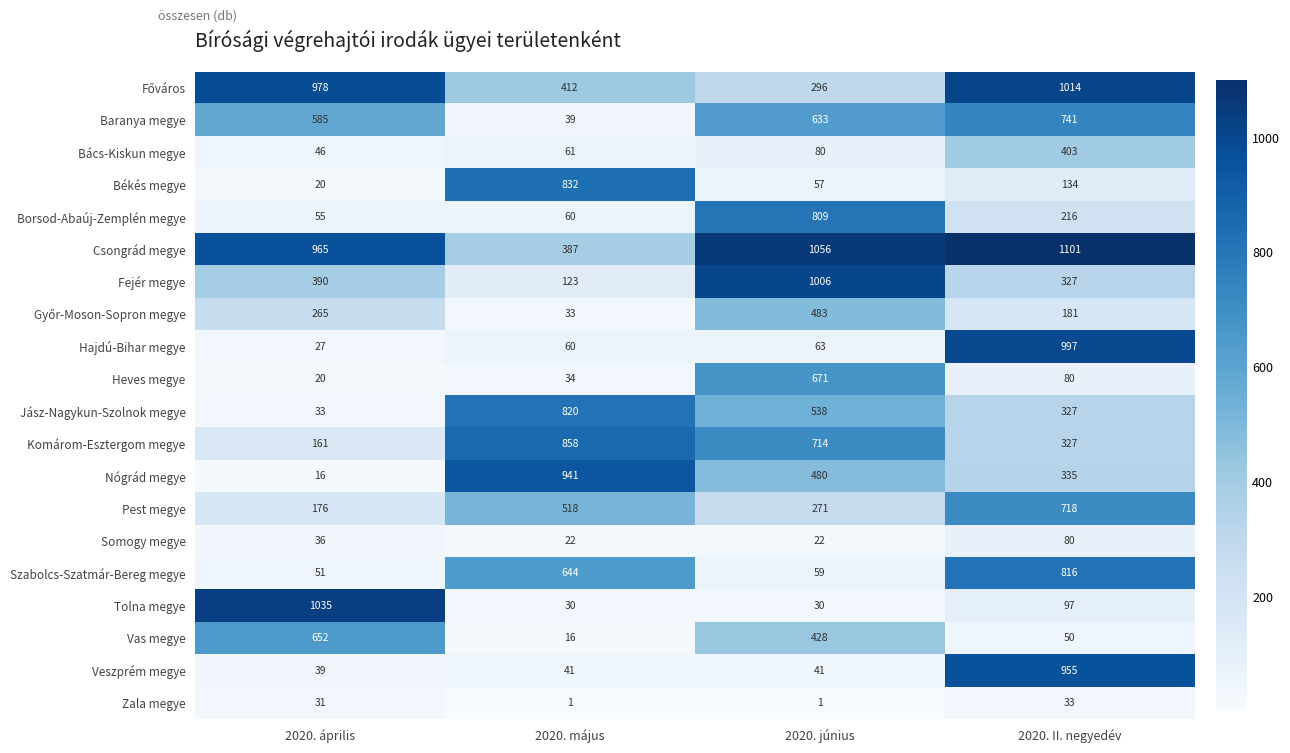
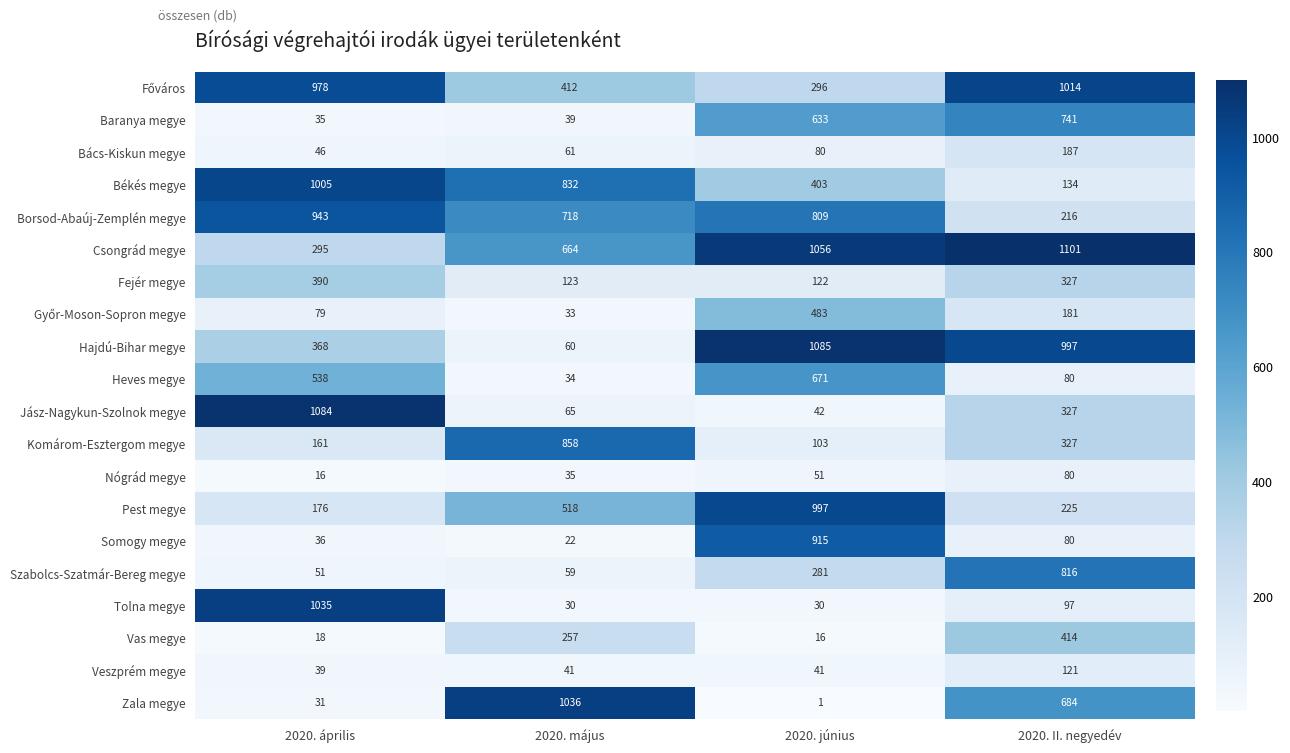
  {
    "Főváros": {
      "2020. április": 978,
      "2020. május": 412,
      "2020. június": 296,
      "2020. II. negyedév": 1014
    },
    "Baranya megye": {
-     "2020. április": 585,
+     "2020. április": 35,
      "2020. május": 39,
      "2020. június": 633,
      "2020. II. negyedév": 741
    },
    "Bács-Kiskun megye": {
      "2020. április": 46,
      "2020. május": 61,
      "2020. június": 80,
-     "2020. II. negyedév": 403
+     "2020. II. negyedév": 187
    },
    "Békés megye": {
-     "2020. április": 20,
+     "2020. április": 1005,
      "2020. május": 832,
-     "2020. június": 57,
+     "2020. június": 403,
      "2020. II. negyedév": 134
    },
    "Borsod-Abaúj-Zemplén megye": {
-     "2020. április": 55,
-     "2020. május": 60,
+     "2020. április": 943,
+     "2020. május": 718,
      "2020. június": 809,
      "2020. II. negyedév": 216
    },
    "Csongrád megye": {
-     "2020. április": 965,
-     "2020. május": 387,
+     "2020. április": 295,
+     "2020. május": 664,
      "2020. június": 1056,
      "2020. II. negyedév": 1101
    },
    "Fejér megye": {
      "2020. április": 390,
      "2020. május": 123,
-     "2020. június": 1006,
+     "2020. június": 122,
      "2020. II. negyedév": 327
    },
    "Győr-Moson-Sopron megye": {
-     "2020. április": 265,
+     "2020. április": 79,
      "2020. május": 33,
      "2020. június": 483,
      "2020. II. negyedév": 181
    },
    "Hajdú-Bihar megye": {
-     "2020. április": 27,
+     "2020. április": 368,
      "2020. május": 60,
-     "2020. június": 63,
+     "2020. június": 1085,
      "2020. II. negyedév": 997
    },
    "Heves megye": {
-     "2020. április": 20,
+     "2020. április": 538,
      "2020. május": 34,
      "2020. június": 671,
      "2020. II. negyedév": 80
    },
    "Jász-Nagykun-Szolnok megye": {
-     "2020. április": 33,
-     "2020. május": 820,
-     "2020. június": 538,
+     "2020. április": 1084,
+     "2020. május": 65,
+     "2020. június": 42,
      "2020. II. negyedév": 327
    },
    "Komárom-Esztergom megye": {
      "2020. április": 161,
      "2020. május": 858,
-     "2020. június": 714,
+     "2020. június": 103,
      "2020. II. negyedév": 327
    },
    "Nógrád megye": {
      "2020. április": 16,
-     "2020. május": 941,
-     "2020. június": 480,
-     "2020. II. negyedév": 335
+     "2020. május": 35,
+     "2020. június": 51,
+     "2020. II. negyedév": 80
    },
    "Pest megye": {
      "2020. április": 176,
      "2020. május": 518,
-     "2020. június": 271,
-     "2020. II. negyedév": 718
+     "2020. június": 997,
+     "2020. II. negyedév": 225
    },
    "Somogy megye": {
      "2020. április": 36,
      "2020. május": 22,
-     "2020. június": 22,
+     "2020. június": 915,
      "2020. II. negyedév": 80
    },
    "Szabolcs-Szatmár-Bereg megye": {
      "2020. április": 51,
-     "2020. május": 644,
-     "2020. június": 59,
+     "2020. május": 59,
+     "2020. június": 281,
      "2020. II. negyedév": 816
    },
    "Tolna megye": {
      "2020. április": 1035,
      "2020. május": 30,
      "2020. június": 30,
      "2020. II. negyedév": 97
    },
    "Vas megye": {
-     "2020. április": 652,
-     "2020. május": 16,
-     "2020. június": 428,
-     "2020. II. negyedév": 50
+     "2020. április": 18,
+     "2020. május": 257,
+     "2020. június": 16,
+     "2020. II. negyedév": 414
    },
    "Veszprém megye": {
      "2020. április": 39,
      "2020. május": 41,
      "2020. június": 41,
-     "2020. II. negyedév": 955
+     "2020. II. negyedév": 121
    },
    "Zala megye": {
      "2020. április": 31,
-     "2020. május": 1,
+     "2020. május": 1036,
      "2020. június": 1,
-     "2020. II. negyedév": 33
+     "2020. II. negyedév": 684
    }
  }
